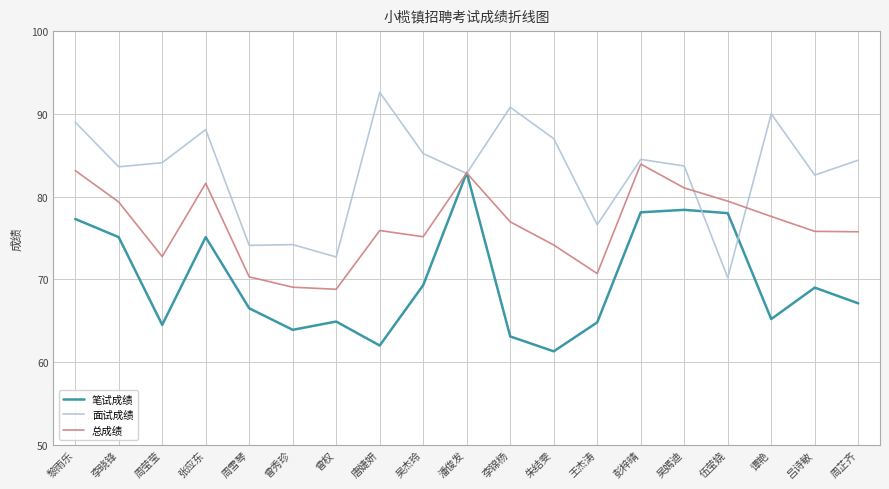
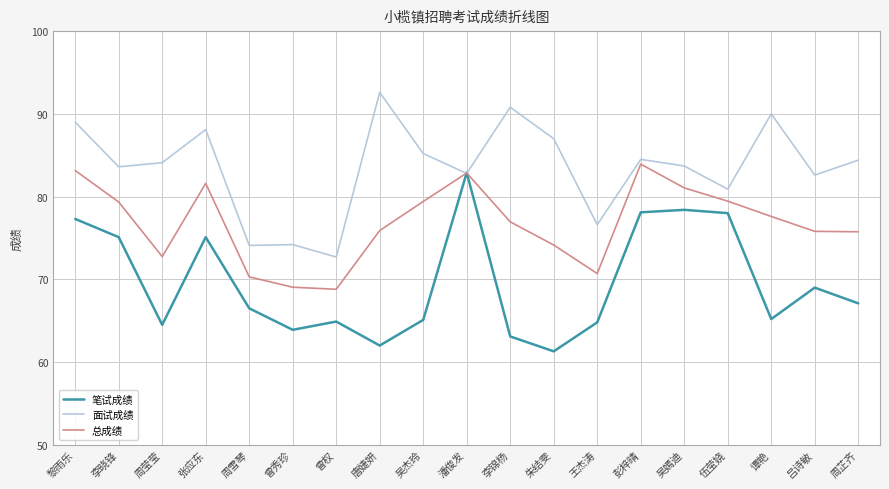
  {
    "笔试成绩": {
      "黎雨乐": 77,
      "李晓锋": 75,
      "周莹莹": 65,
      "张应东": 75,
      "周雪琴": 67,
      "曾秀珍": 64,
      "曾权": 65,
      "唐婕妍": 62,
-     "吴杰玲": 69,
+     "吴杰玲": 65,
      "李锦杨": 63,
      "朱结雯": 61,
      "王杰涛": 65,
      "彭梓晴": 78,
      "吴嫣迪": 78,
      "伍莹娆": 78,
      "谭艳": 65,
      "吕诗敏": 69,
      "周芷齐": 67
    },
    "面试成绩": {
      "黎雨乐": 89,
      "李晓锋": 84,
      "周莹莹": 84,
      "张应东": 88,
      "周雪琴": 74,
      "曾秀珍": 74,
      "曾权": 73,
      "唐婕妍": 93,
      "吴杰玲": 85,
      "李锦杨": 91,
      "朱结雯": 87,
      "王杰涛": 77,
      "彭梓晴": 85,
      "吴嫣迪": 84,
-     "伍莹娆": 70,
+     "伍莹娆": 81,
      "谭艳": 90,
      "吕诗敏": 83,
      "周芷齐": 84
    },
    "总成绩": {
      "黎雨乐": 83,
      "李晓锋": 79,
      "周莹莹": 73,
      "张应东": 82,
      "周雪琴": 70,
      "曾秀珍": 69,
      "曾权": 69,
      "唐婕妍": 76,
-     "吴杰玲": 75,
+     "吴杰玲": 79,
      "李锦杨": 77,
      "朱结雯": 74,
      "王杰涛": 71,
      "彭梓晴": 84,
      "吴嫣迪": 81,
      "伍莹娆": 79,
      "谭艳": 78,
      "吕诗敏": 76,
      "周芷齐": 76
    }
  }
